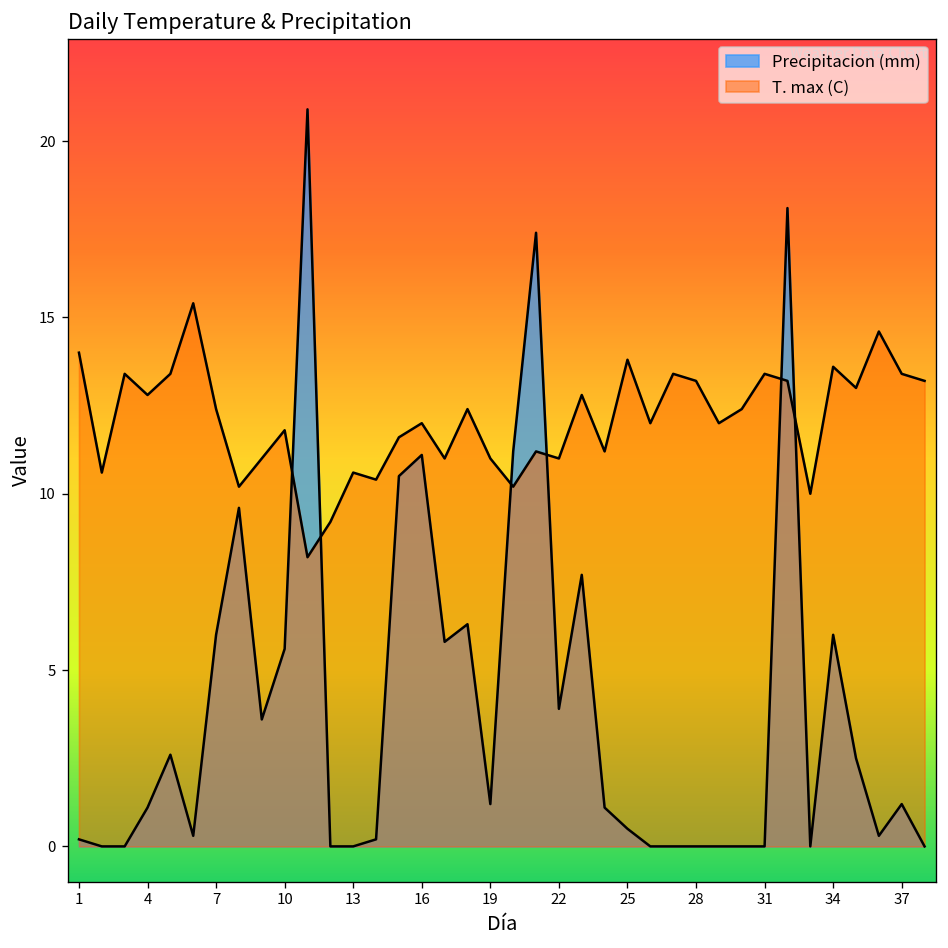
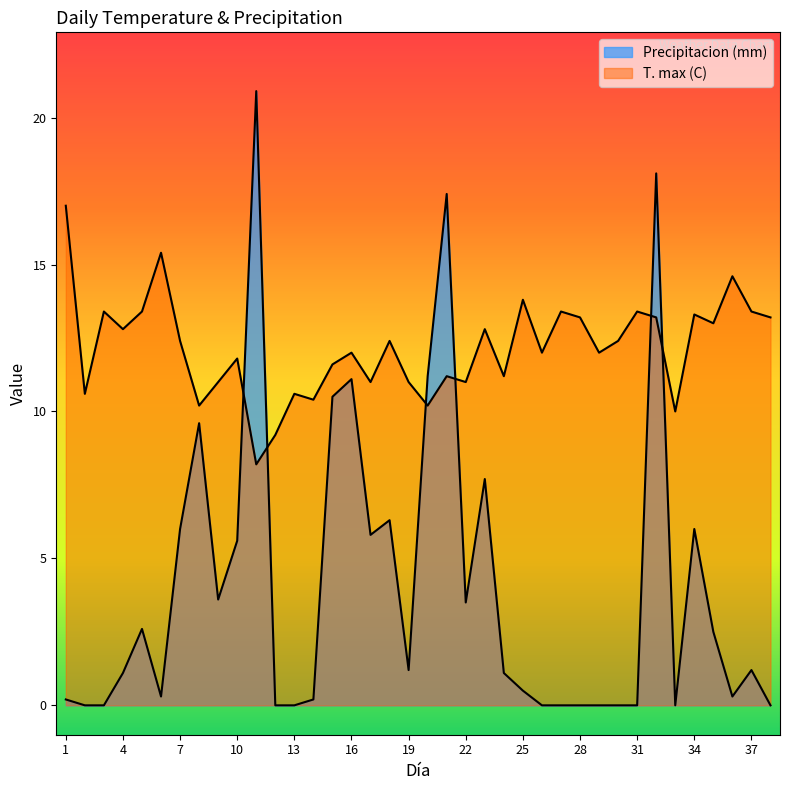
  {
    "Precipitacion (mm)": {
      "1": 0.2,
      "4": 1.1,
      "7": 6.0,
      "10": 5.6,
      "13": 0.0,
      "16": 11.1,
      "19": 1.2,
-     "22": 3.9,
+     "22": 3.5,
      "25": 0.5,
      "28": 0.0,
      "31": 0.0,
      "34": 6.0,
      "37": 1.2
    },
    "T. max (C)": {
-     "1": 14,
+     "1": 17,
      "4": 12.8,
      "7": 12.4,
      "10": 11.8,
      "13": 10.6,
      "16": 12.0,
      "19": 11.0,
      "22": 11.0,
      "25": 13.8,
      "28": 13.2,
      "31": 13.4,
-     "34": 13.6,
+     "34": 13.3,
      "37": 13.4
    }
  }
